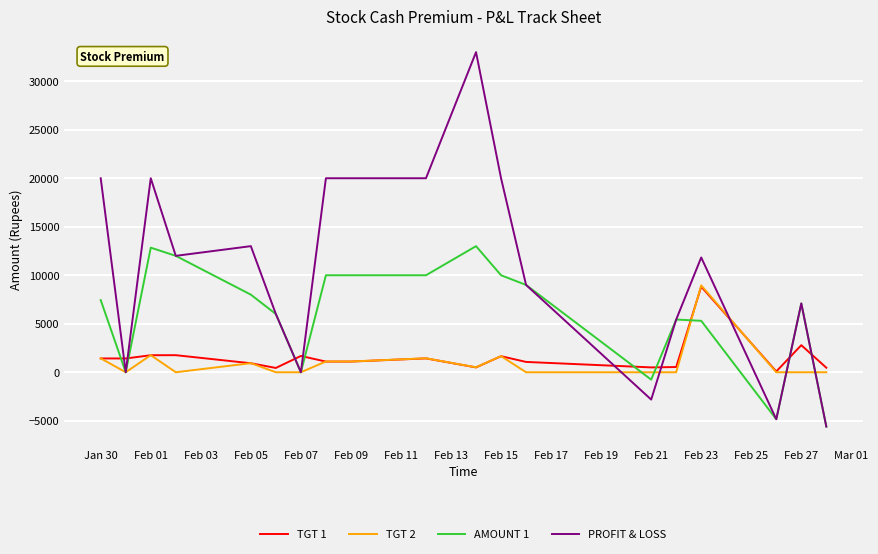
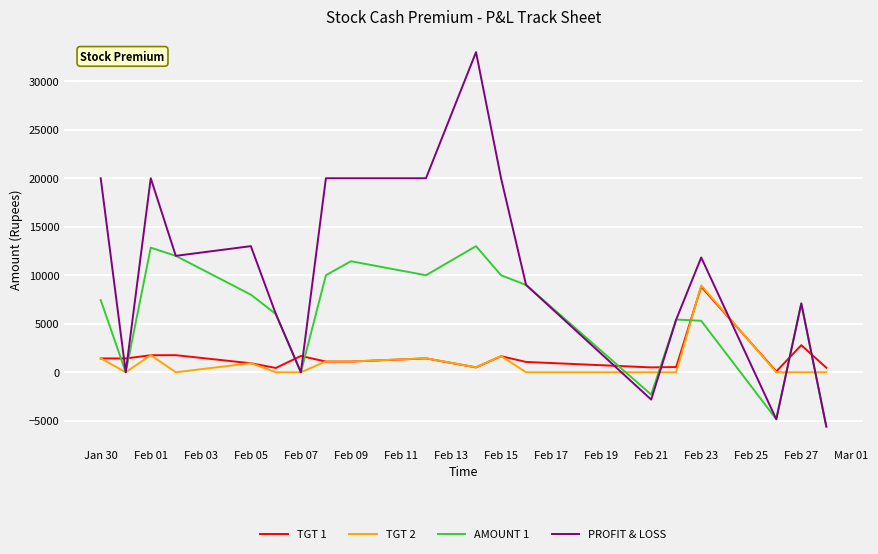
  {
    "TGT 1": {
      "Feb 07": 2000,
      "Feb 21": 1000,
      "Feb 27": 3000
    },
    "TGT 2": {
      "Feb 21": 0,
      "Feb 27": 0
    },
    "AMOUNT 1": {
      "Jan 30": 7000,
      "Feb 01": 13000,
      "Feb 05": 8000,
-     "Feb 09": 10000,
+     "Feb 09": 11000,
      "Feb 15": 10000,
-     "Feb 21": -1000,
+     "Feb 21": -2000,
      "Feb 23": 5000
    },
    "PROFIT & LOSS": {
      "Jan 30": 20000,
      "Feb 01": 20000,
      "Feb 05": 13000,
      "Feb 09": 20000,
      "Feb 15": 20000,
      "Feb 21": -3000,
      "Feb 23": 12000
    }
  }
